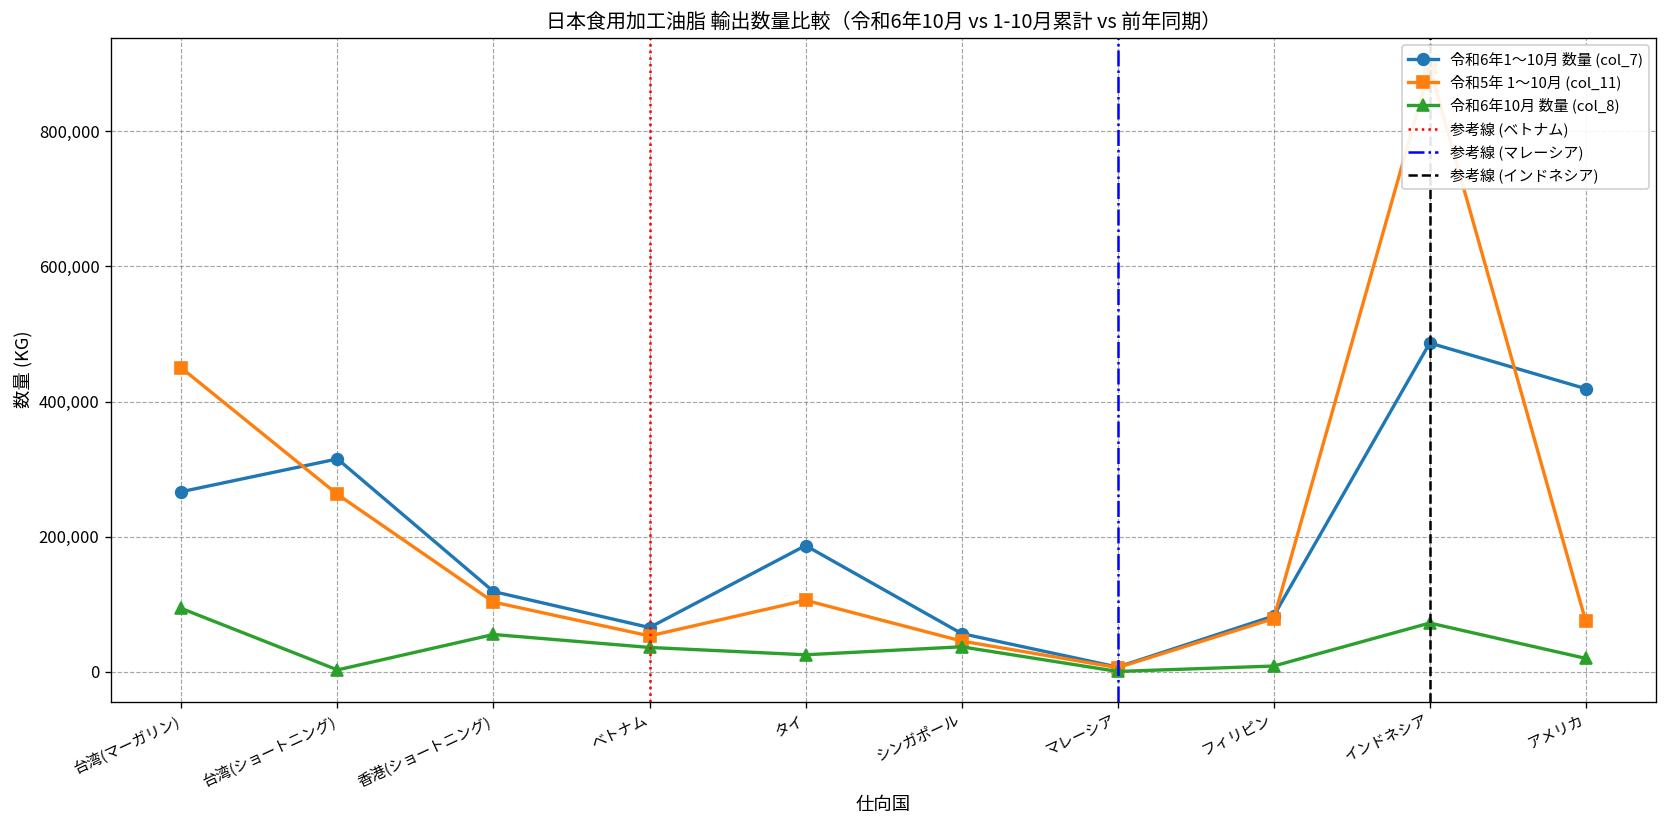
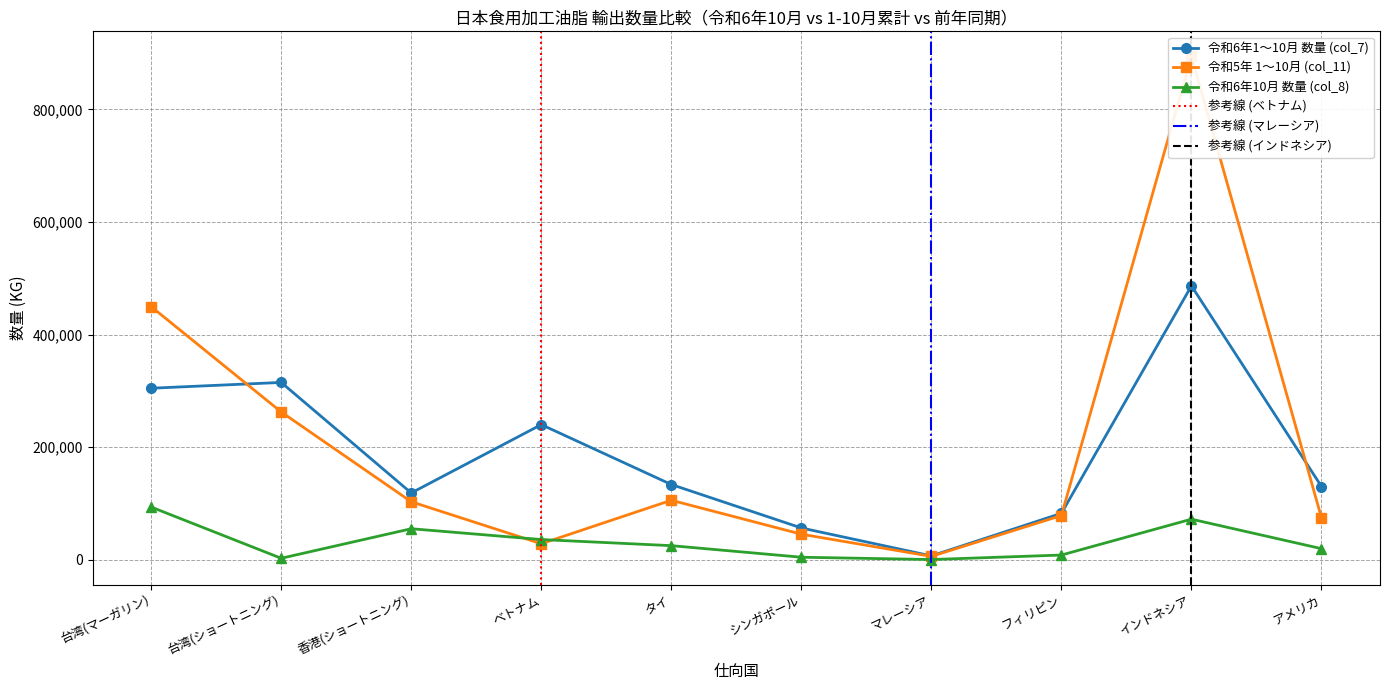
  {
    "令和6年1～10月 数量 (col_7)": {
-     "台湾(マーガリン)": "270,000",
+     "台湾(マーガリン)": "300,000",
      "台湾(ショートニング)": "320,000",
      "香港(ショートニング)": "120,000",
-     "ベトナム": "70,000",
-     "タイ": "190,000",
+     "ベトナム": "240,000",
+     "タイ": "130,000",
      "シンガポール": "60,000",
      "インドネシア": "490,000",
-     "アメリカ": "420,000"
+     "アメリカ": "130,000"
    },
    "令和5年 1～10月 (col_11)": {
      "台湾(マーガリン)": "450,000",
      "台湾(ショートニング)": "260,000",
      "香港(ショートニング)": "100,000",
-     "ベトナム": "50,000",
+     "ベトナム": "30,000",
      "タイ": "110,000",
      "シンガポール": "50,000",
      "アメリカ": "70,000"
    },
    "令和6年10月 数量 (col_8)": {
      "台湾(マーガリン)": "90,000",
      "台湾(ショートニング)": "0",
      "香港(ショートニング)": "60,000",
      "ベトナム": "40,000",
      "タイ": "30,000",
-     "シンガポール": "40,000",
+     "シンガポール": "0",
      "マレーシア": "0",
      "フィリピン": "10,000",
      "インドネシア": "70,000",
      "アメリカ": "20,000"
    }
  }
